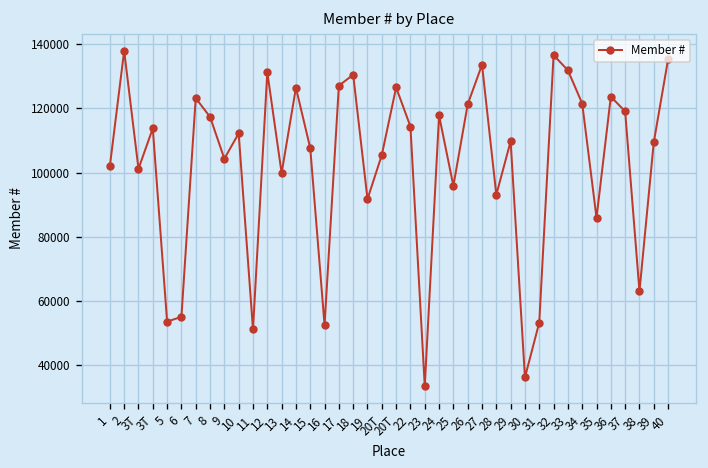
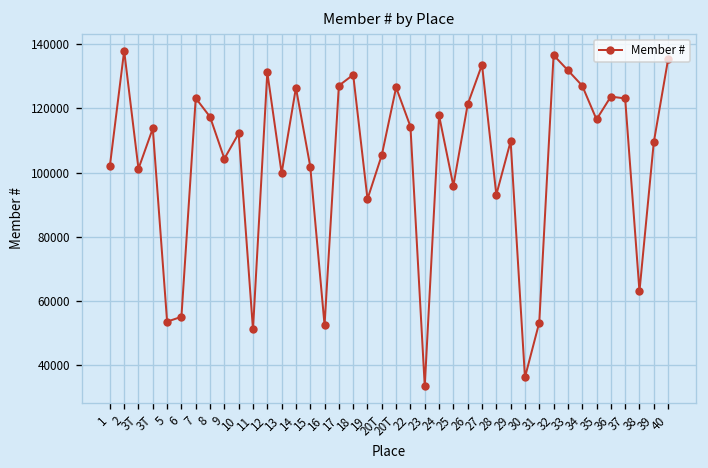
  {
    "1": 102000,
    "2": 138000,
    "5": 54000,
    "6": 55000,
    "7": 123000,
    "8": 117000,
    "9": 104000,
    "10": 112000,
    "11": 51000,
    "12": 131000,
    "13": 100000,
    "14": 126000,
-   "15": 108000,
+   "15": 102000,
    "16": 53000,
    "17": 127000,
    "18": 130000,
    "19": 92000,
    "22": 114000,
    "23": 34000,
    "24": 118000,
    "25": 96000,
    "26": 121000,
    "27": 134000,
    "28": 93000,
    "29": 110000,
    "30": 36000,
    "31": 53000,
    "32": 137000,
    "33": 132000,
-   "34": 122000,
-   "35": 86000,
+   "34": 127000,
+   "35": 117000,
    "36": 124000,
-   "37": 119000,
+   "37": 123000,
    "38": 63000,
    "39": 109000
  }
